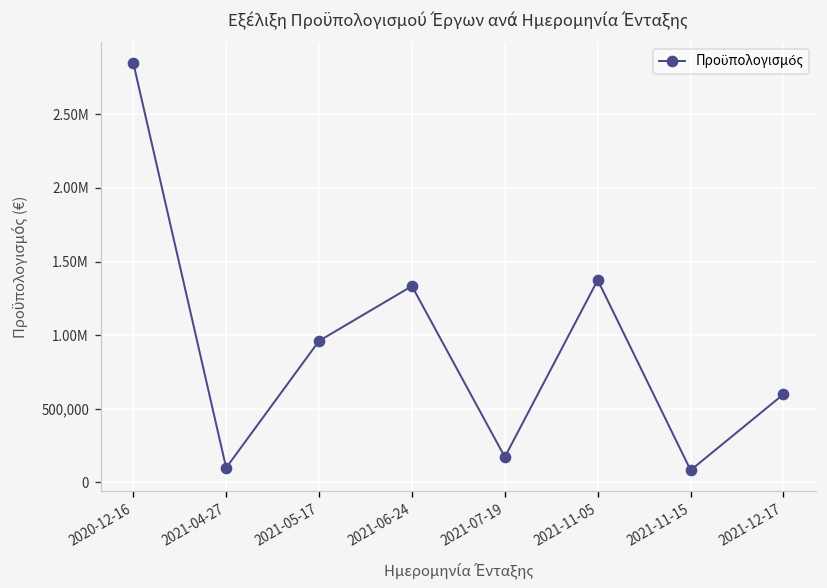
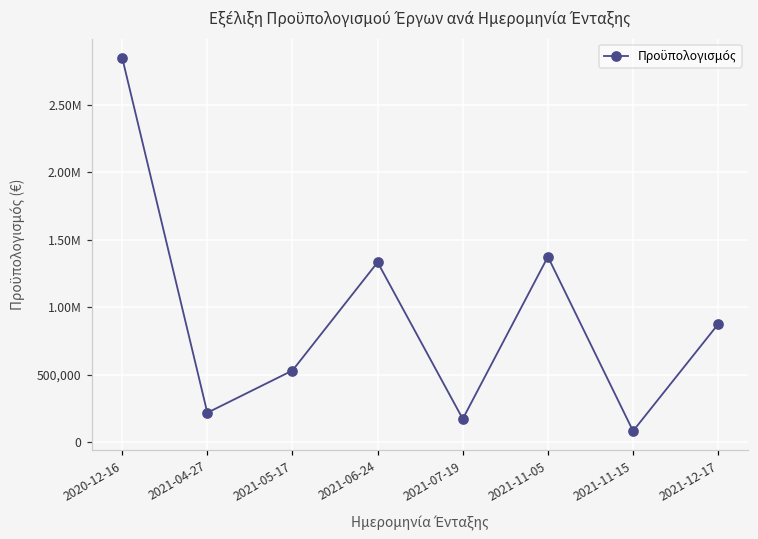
  {
    "2020-12-16": "2,850,000",
-   "2021-04-27": "100,000",
-   "2021-05-17": "960,000",
+   "2021-04-27": "220,000",
+   "2021-05-17": "530,000",
    "2021-06-24": "1,330,000",
    "2021-07-19": "170,000",
    "2021-11-05": "1,370,000",
    "2021-11-15": "80,000",
-   "2021-12-17": "600,000"
+   "2021-12-17": "880,000"
  }
